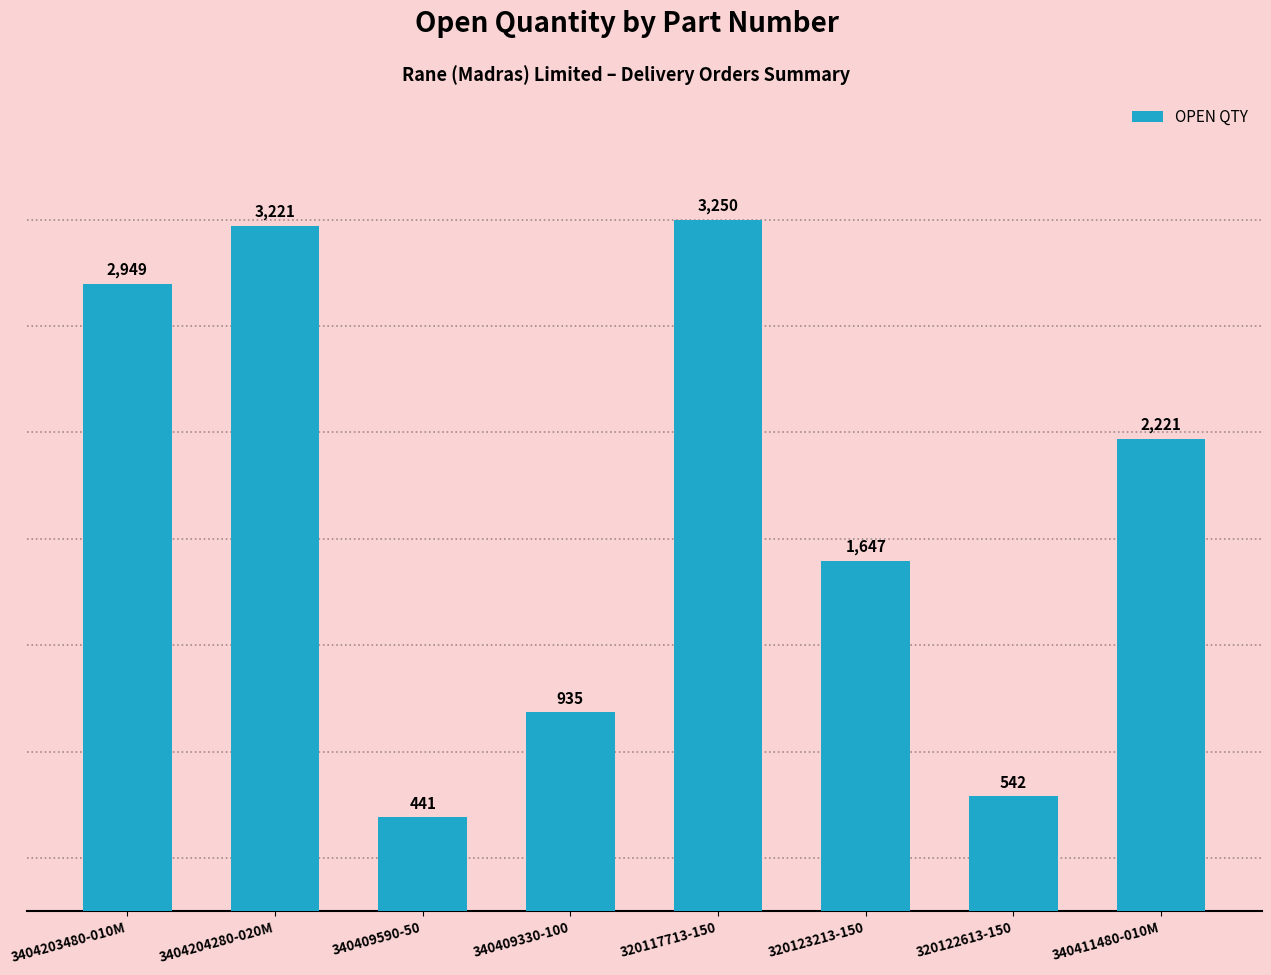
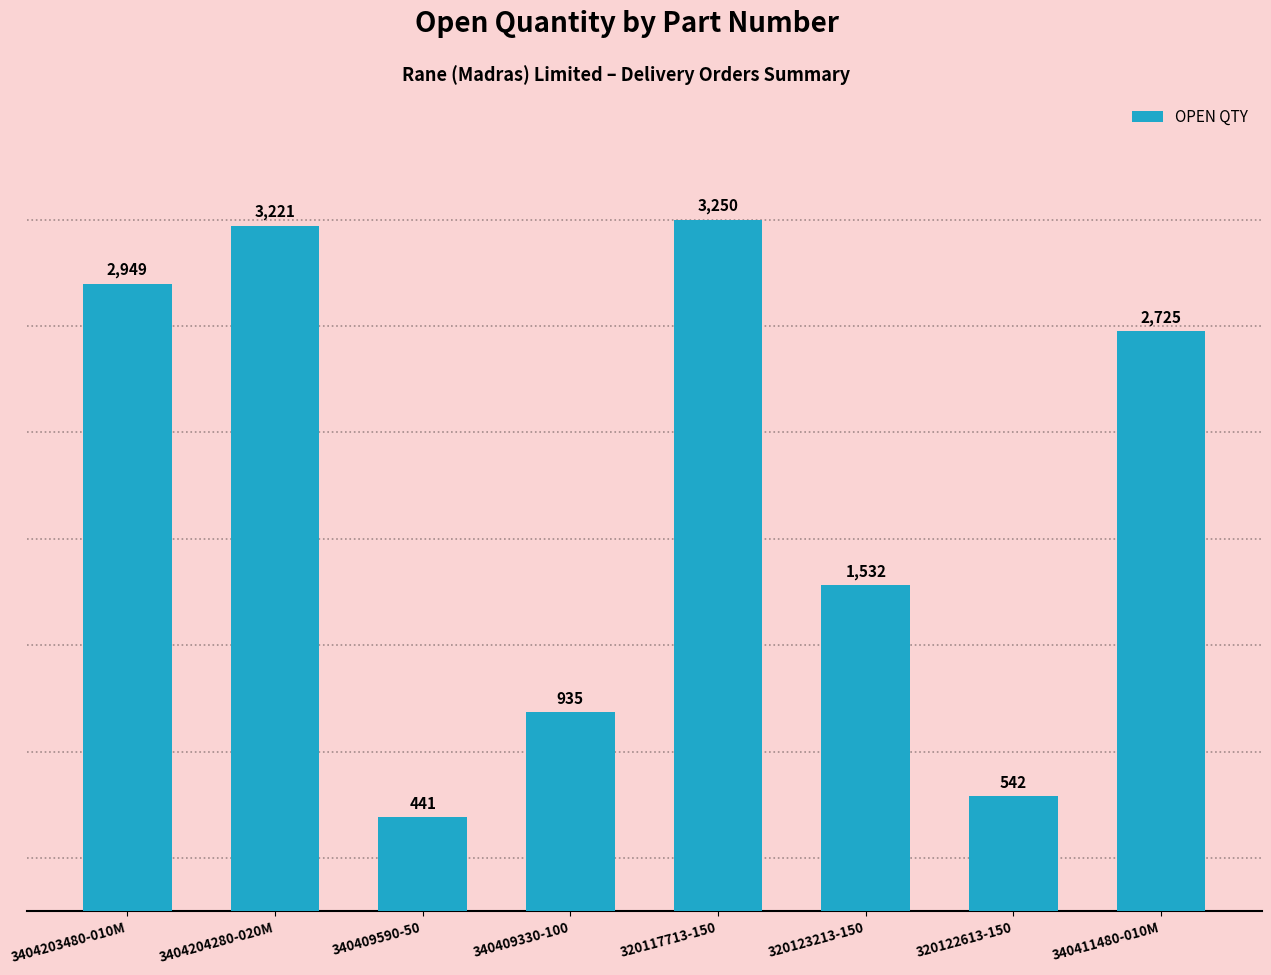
  {
    "3404203480-010M": "2,949",
    "3404204280-020M": "3,221",
    "340409590-50": "441",
    "340409330-100": "935",
    "320117713-150": "3,250",
-   "320123213-150": "1,647",
+   "320123213-150": "1,532",
    "320122613-150": "542",
-   "340411480-010M": "2,221"
+   "340411480-010M": "2,725"
  }
